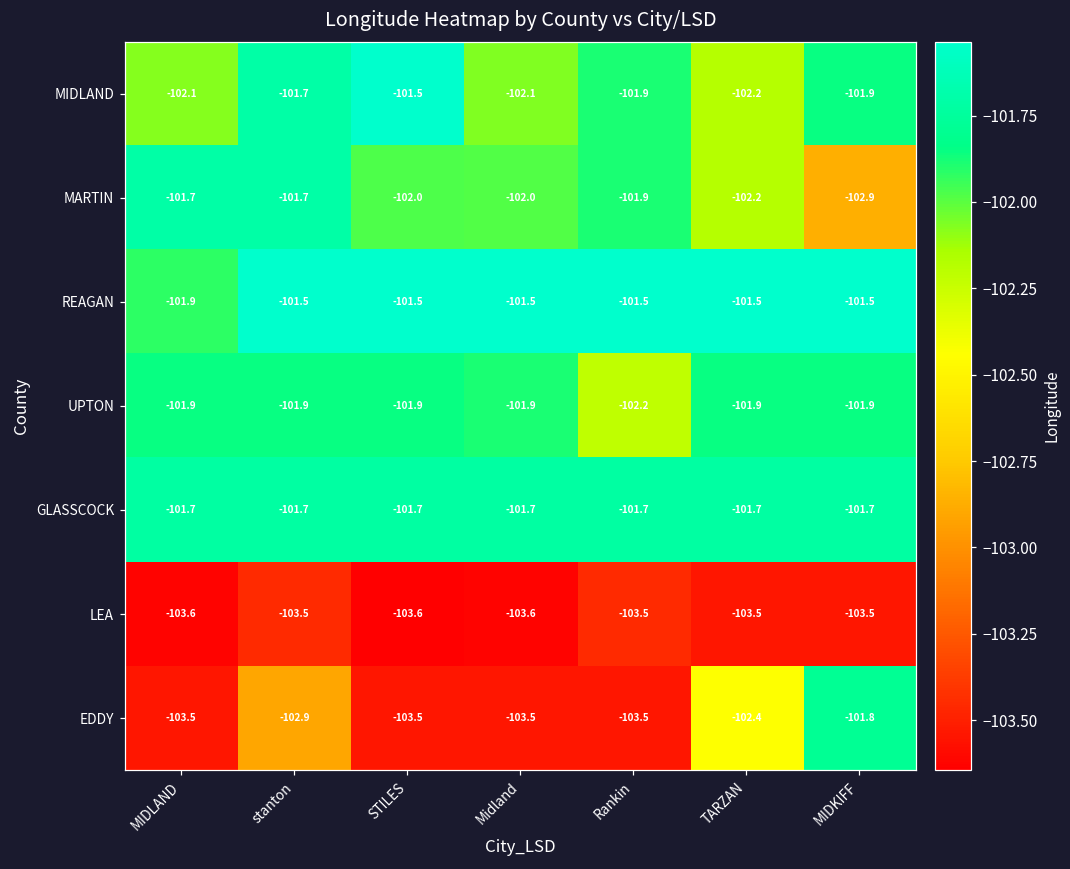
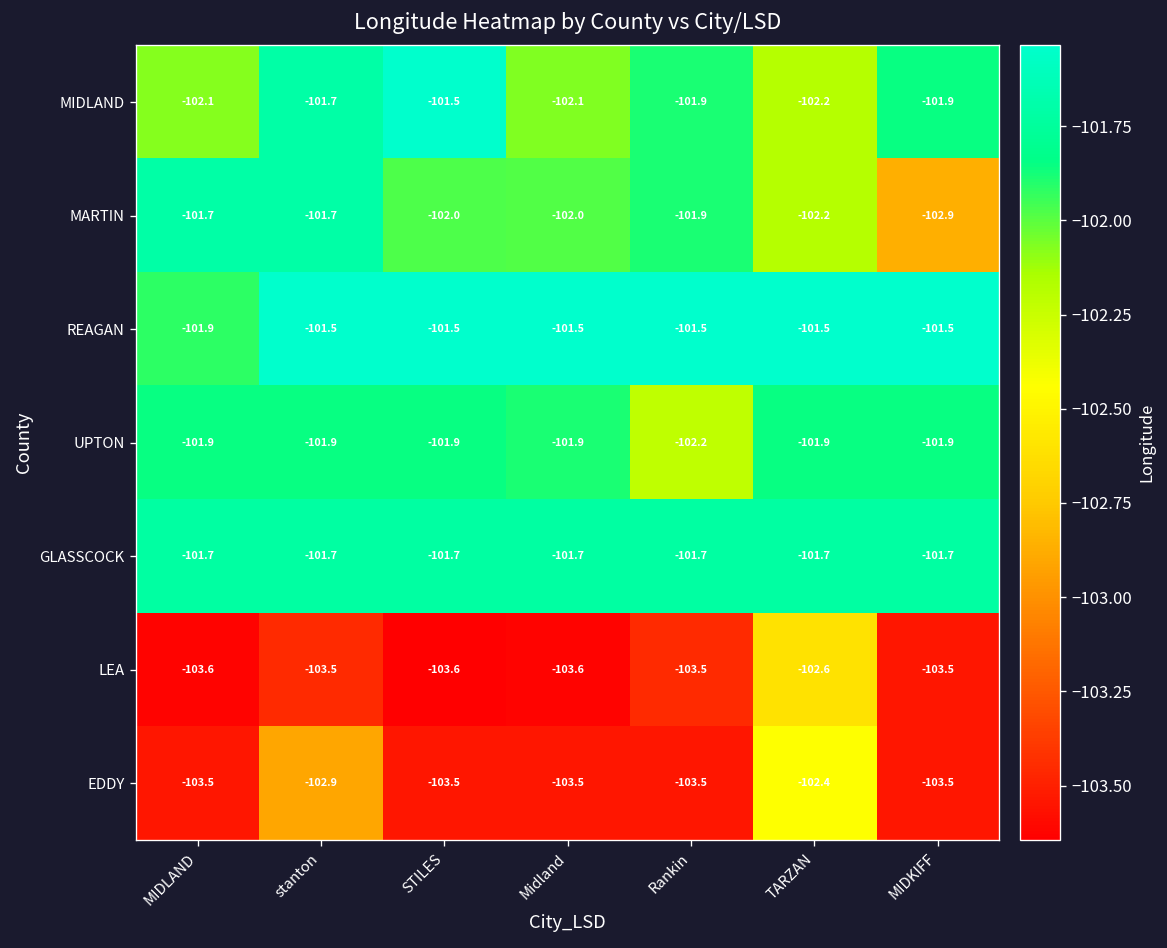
  {
    "MIDLAND": {
      "MIDLAND": -102.1,
      "stanton": -101.7,
      "STILES": -101.5,
      "Midland": -102.1,
      "Rankin": -101.9,
      "TARZAN": -102.2,
      "MIDKIFF": -101.9
    },
    "MARTIN": {
      "MIDLAND": -101.7,
      "stanton": -101.7,
      "STILES": -102.0,
      "Midland": -102.0,
      "Rankin": -101.9,
      "TARZAN": -102.2,
      "MIDKIFF": -102.9
    },
    "REAGAN": {
      "MIDLAND": -101.9,
      "stanton": -101.5,
      "STILES": -101.5,
      "Midland": -101.5,
      "Rankin": -101.5,
      "TARZAN": -101.5,
      "MIDKIFF": -101.5
    },
    "UPTON": {
      "MIDLAND": -101.9,
      "stanton": -101.9,
      "STILES": -101.9,
      "Midland": -101.9,
      "Rankin": -102.2,
      "TARZAN": -101.9,
      "MIDKIFF": -101.9
    },
    "GLASSCOCK": {
      "MIDLAND": -101.7,
      "stanton": -101.7,
      "STILES": -101.7,
      "Midland": -101.7,
      "Rankin": -101.7,
      "TARZAN": -101.7,
      "MIDKIFF": -101.7
    },
    "LEA": {
      "MIDLAND": -103.6,
      "stanton": -103.5,
      "STILES": -103.6,
      "Midland": -103.6,
      "Rankin": -103.5,
-     "TARZAN": -103.5,
+     "TARZAN": -102.6,
      "MIDKIFF": -103.5
    },
    "EDDY": {
      "MIDLAND": -103.5,
      "stanton": -102.9,
      "STILES": -103.5,
      "Midland": -103.5,
      "Rankin": -103.5,
      "TARZAN": -102.4,
-     "MIDKIFF": -101.8
+     "MIDKIFF": -103.5
    }
  }
